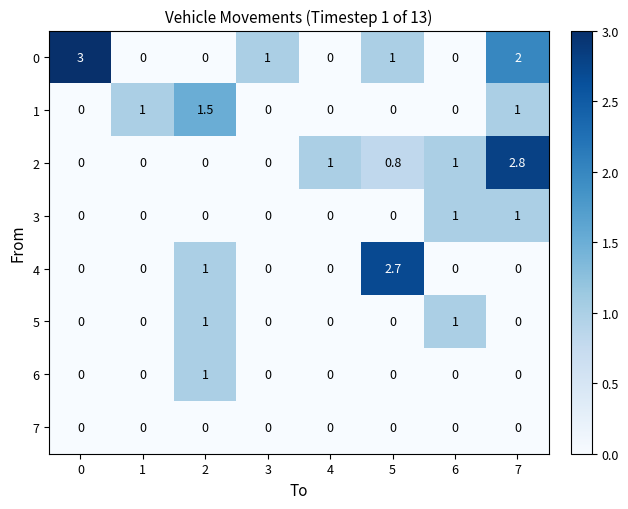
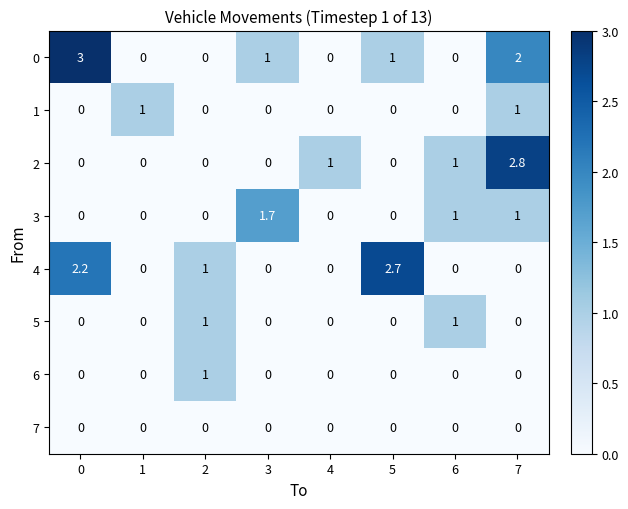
  {
    "0": {
      "0": 3,
      "1": 0,
      "2": 0,
      "3": 1,
      "4": 0,
      "5": 1,
      "6": 0,
      "7": 2
    },
    "1": {
      "0": 0,
      "1": 1,
-     "2": 1.5,
+     "2": 0,
      "3": 0,
      "4": 0,
      "5": 0,
      "6": 0,
      "7": 1
    },
    "2": {
      "0": 0,
      "1": 0,
      "2": 0,
      "3": 0,
      "4": 1,
-     "5": 0.8,
+     "5": 0,
      "6": 1,
      "7": 2.8
    },
    "3": {
      "0": 0,
      "1": 0,
      "2": 0,
-     "3": 0,
+     "3": 1.7,
      "4": 0,
      "5": 0,
      "6": 1,
      "7": 1
    },
    "4": {
-     "0": 0,
+     "0": 2.2,
      "1": 0,
      "2": 1,
      "3": 0,
      "4": 0,
      "5": 2.7,
      "6": 0,
      "7": 0
    },
    "5": {
      "0": 0,
      "1": 0,
      "2": 1,
      "3": 0,
      "4": 0,
      "5": 0,
      "6": 1,
      "7": 0
    },
    "6": {
      "0": 0,
      "1": 0,
      "2": 1,
      "3": 0,
      "4": 0,
      "5": 0,
      "6": 0,
      "7": 0
    },
    "7": {
      "0": 0,
      "1": 0,
      "2": 0,
      "3": 0,
      "4": 0,
      "5": 0,
      "6": 0,
      "7": 0
    }
  }
